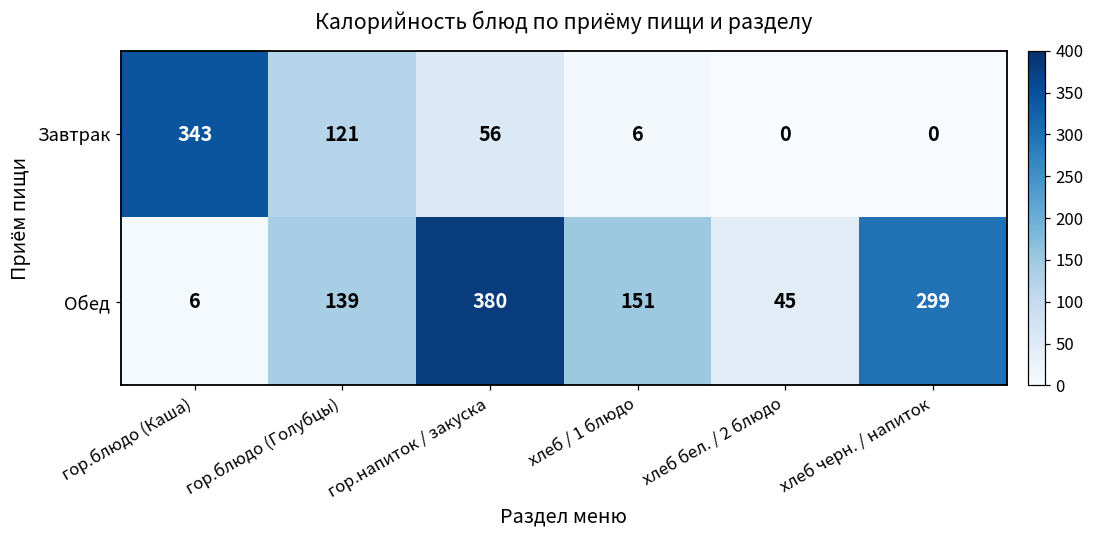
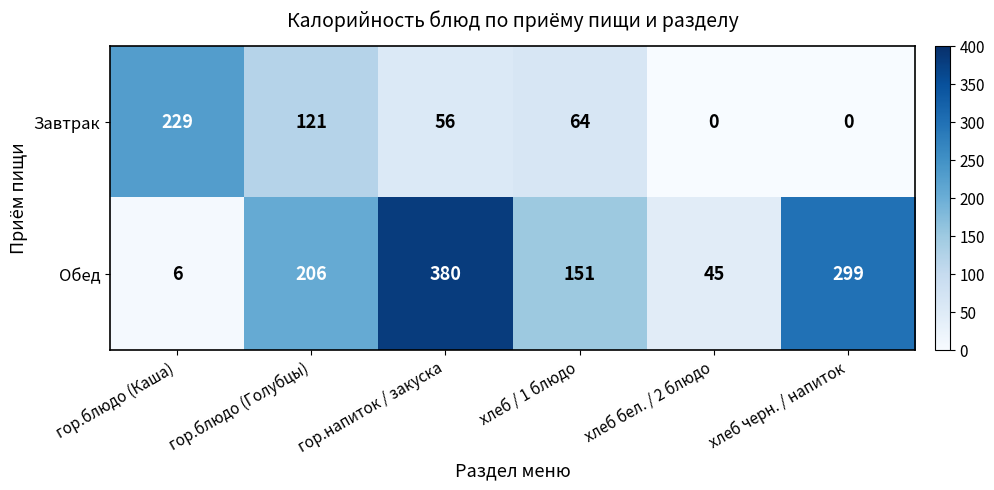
  {
    "Завтрак": {
-     "гор.блюдо (Каша)": 343,
+     "гор.блюдо (Каша)": 229,
      "гор.блюдо (Голубцы)": 121,
      "гор.напиток / закуска": 56,
-     "хлеб / 1 блюдо": 6,
+     "хлеб / 1 блюдо": 64,
      "хлеб бел. / 2 блюдо": 0,
      "хлеб черн. / напиток": 0
    },
    "Обед": {
      "гор.блюдо (Каша)": 6,
-     "гор.блюдо (Голубцы)": 139,
+     "гор.блюдо (Голубцы)": 206,
      "гор.напиток / закуска": 380,
      "хлеб / 1 блюдо": 151,
      "хлеб бел. / 2 блюдо": 45,
      "хлеб черн. / напиток": 299
    }
  }
